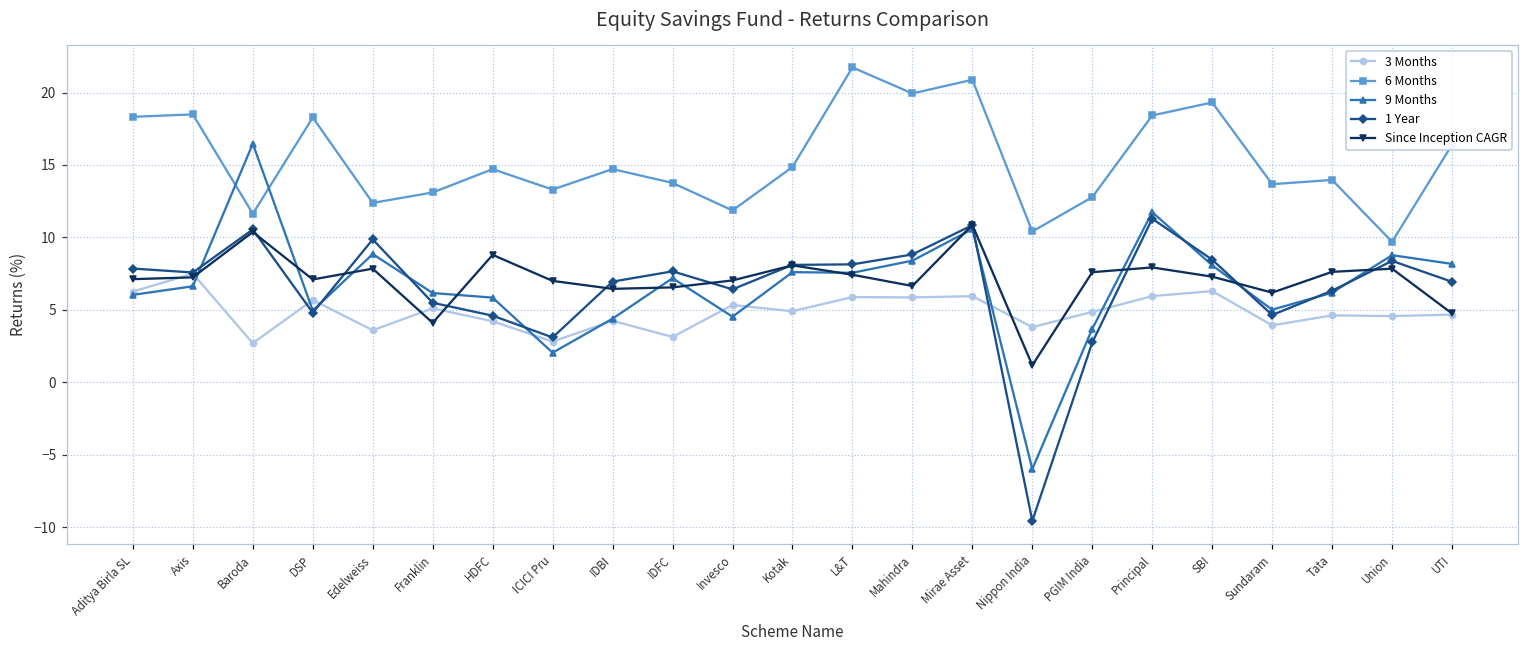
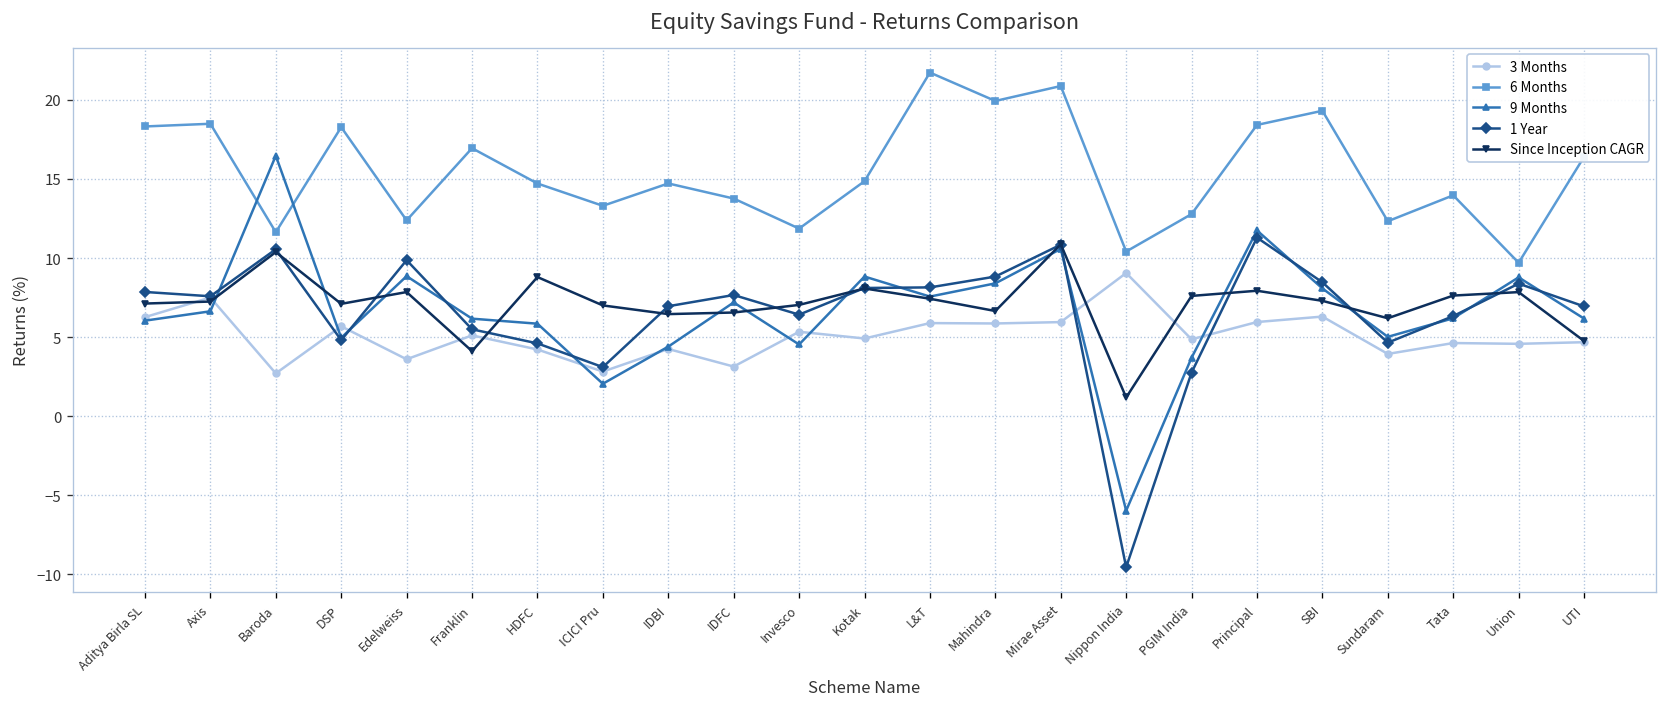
  {
    "3 Months": {
      "Aditya Birla SL": 6.3,
      "Baroda": 2.7,
      "DSP": 5.7,
      "Edelweiss": 3.6,
      "Franklin": 5.1,
      "HDFC": 4.2,
      "ICICI Pru": 2.8,
      "IDFC": 3.1,
      "Invesco": 5.3,
      "Kotak": 4.9,
      "L&T": 5.9,
      "Mahindra": 5.9,
      "Mirae Asset": 5.9,
-     "Nippon India": 3.8,
+     "Nippon India": 9.1,
      "PGIM India": 4.9,
      "Principal": 5.9,
      "SBI": 6.3,
      "Sundaram": 3.9,
      "Tata": 4.6,
      "Union": 4.6
    },
    "6 Months": {
      "Aditya Birla SL": 18.3,
      "Axis": 18.5,
      "Baroda": 11.6,
      "DSP": 18.3,
      "Edelweiss": 12.4,
-     "Franklin": 13.1,
+     "Franklin": 16.9,
      "HDFC": 14.7,
      "ICICI Pru": 13.3,
      "IDBI": 14.7,
      "IDFC": 13.8,
      "Invesco": 11.9,
      "Kotak": 14.9,
      "L&T": 21.7,
      "Mahindra": 19.9,
      "Mirae Asset": 20.9,
      "Nippon India": 10.4,
      "PGIM India": 12.8,
      "Principal": 18.4,
      "SBI": 19.3,
-     "Sundaram": 13.7,
+     "Sundaram": 12.3,
      "Tata": 14.0,
      "Union": 9.7,
      "UTI": 16.4
    },
    "9 Months": {
      "Aditya Birla SL": 6.0,
      "Axis": 6.6,
      "Baroda": 16.5,
      "Edelweiss": 8.9,
      "Franklin": 6.2,
      "HDFC": 5.8,
      "ICICI Pru": 2.0,
      "IDFC": 7.2,
      "Invesco": 4.5,
-     "Kotak": 7.6,
+     "Kotak": 8.8,
      "Mahindra": 8.4,
      "Mirae Asset": 10.6,
      "Nippon India": -6.0,
      "PGIM India": 3.7,
      "Principal": 11.7,
      "SBI": 8.1,
      "Sundaram": 5.0,
      "Union": 8.8,
-     "UTI": 8.2
+     "UTI": 6.2
    }
  }
